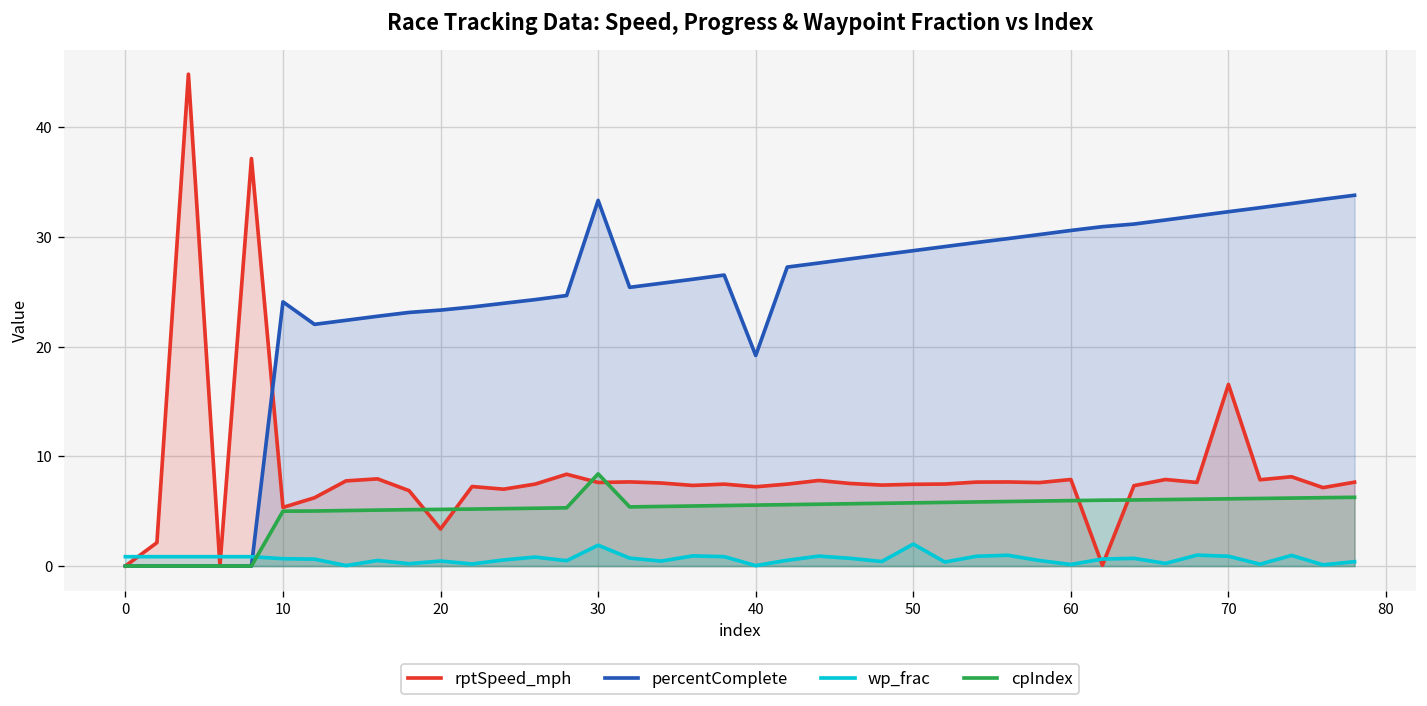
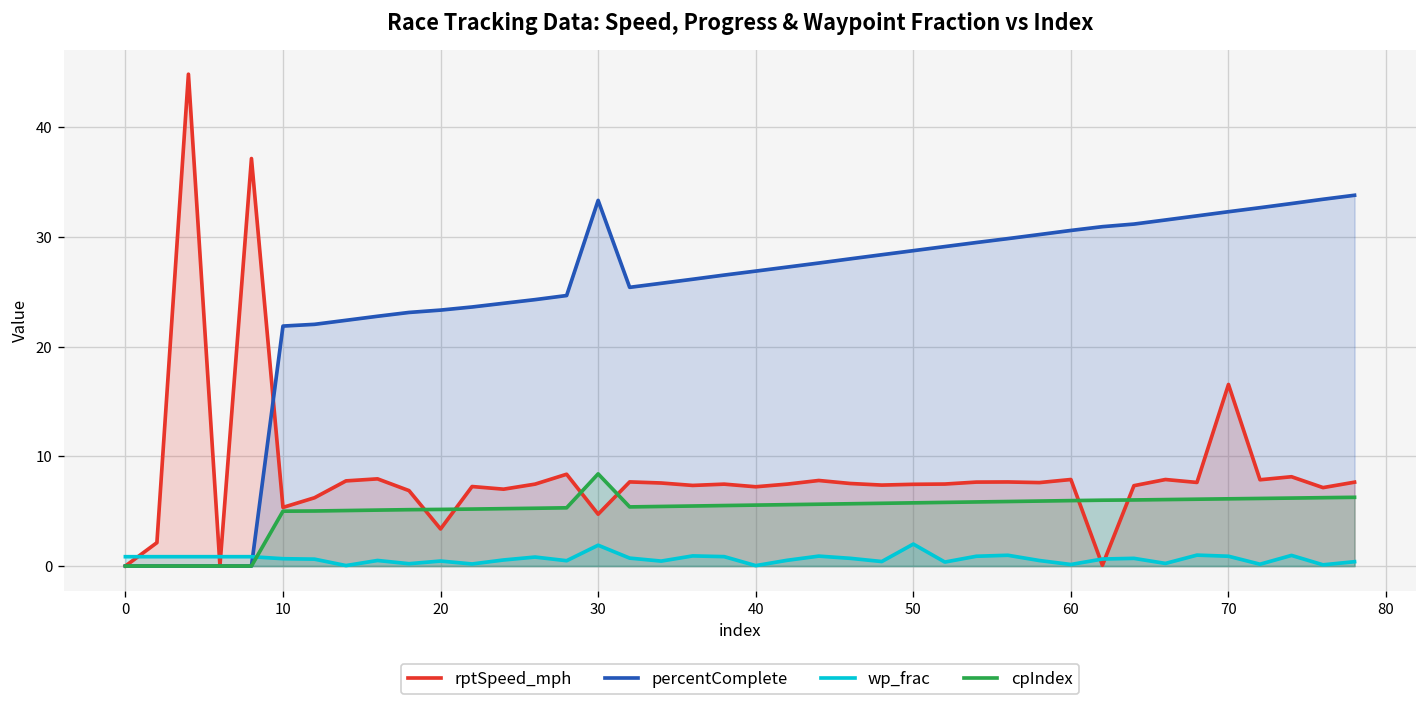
  {
    "rptSpeed_mph": {
      "10": 5,
      "20": 3,
-     "30": 8,
+     "30": 5,
      "40": 7,
      "50": 7,
      "60": 8,
      "70": 17
    },
    "percentComplete": {
-     "10": 24,
+     "10": 22,
      "20": 23,
      "30": 33,
-     "40": 19,
+     "40": 27,
      "50": 29,
      "60": 31,
      "70": 32
    },
    "wp_frac": {
      "0": 1,
      "10": 1,
      "20": 0,
      "30": 2,
      "40": 0,
      "50": 2,
      "60": 0,
      "70": 1
    },
    "cpIndex": {
      "10": 5,
      "20": 5,
      "30": 8,
      "40": 6,
      "50": 6,
      "60": 6,
      "70": 6
    }
  }
